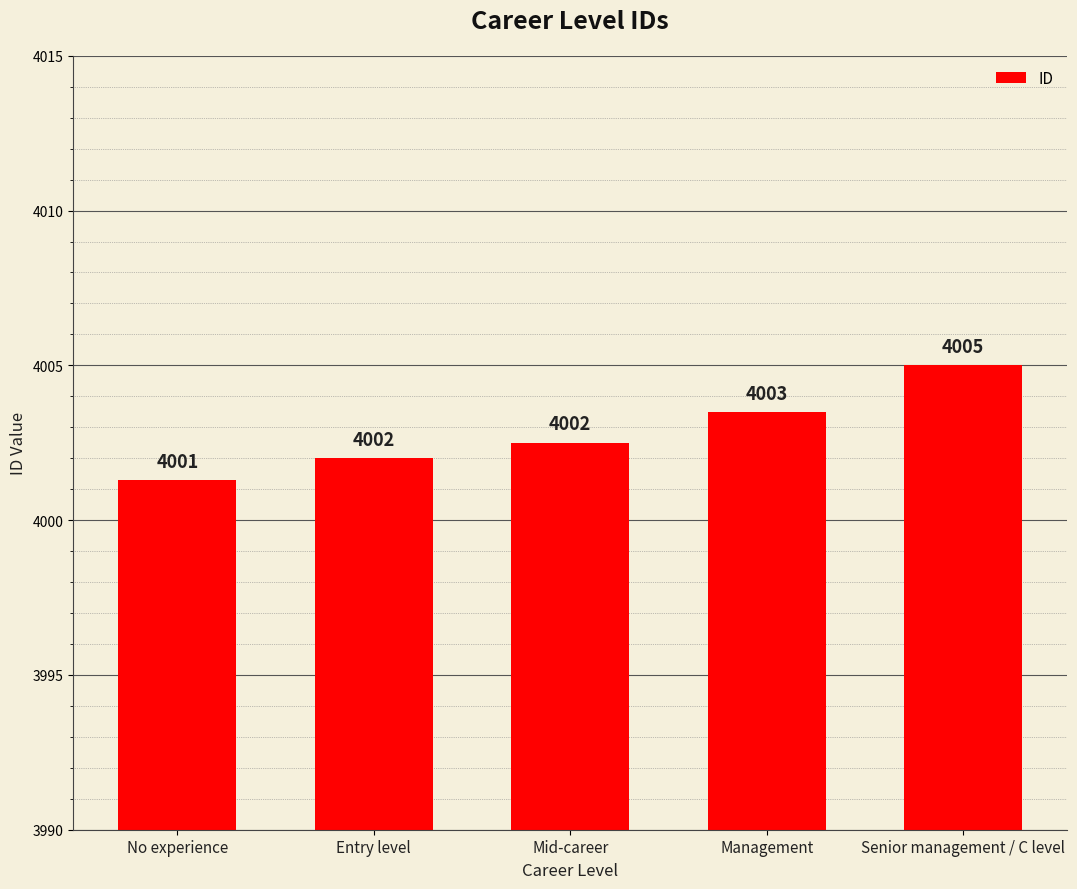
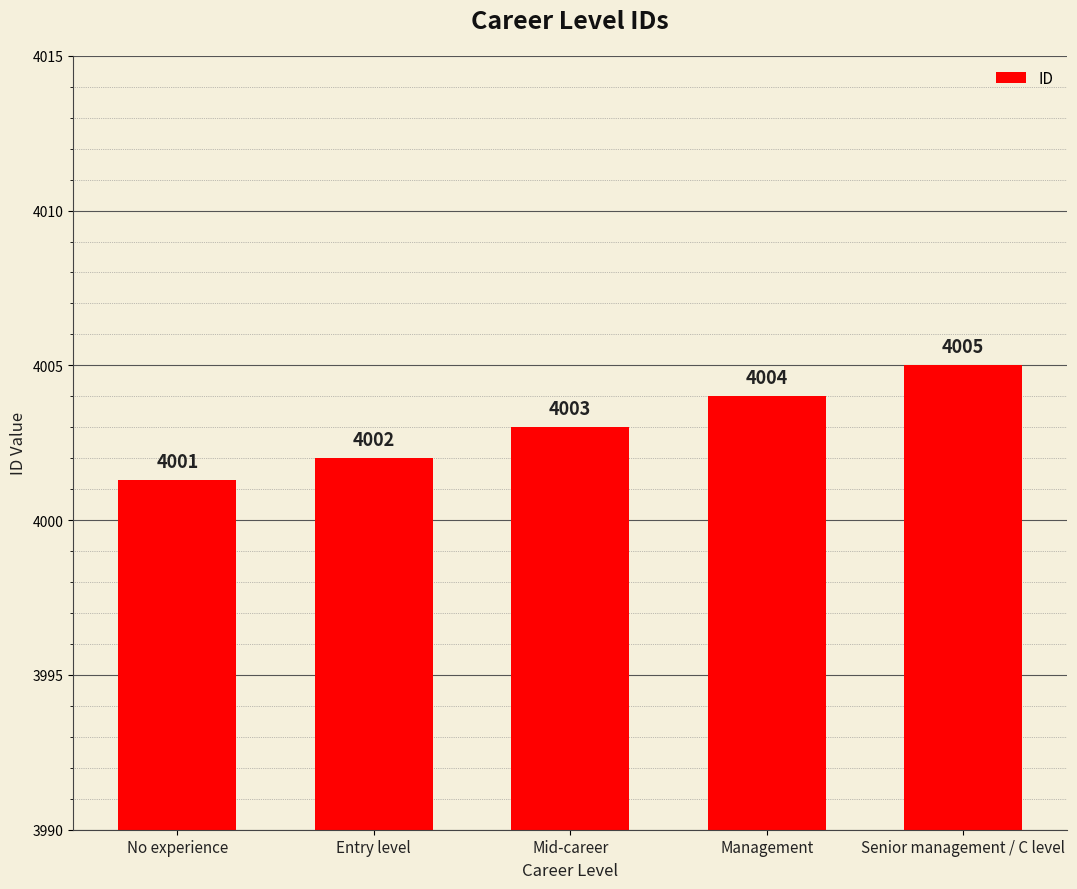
  {
    "No experience": 4001,
    "Entry level": 4002,
-   "Mid-career": 4002,
-   "Management": 4003,
+   "Mid-career": 4003,
+   "Management": 4004,
    "Senior management / C level": 4005
  }
